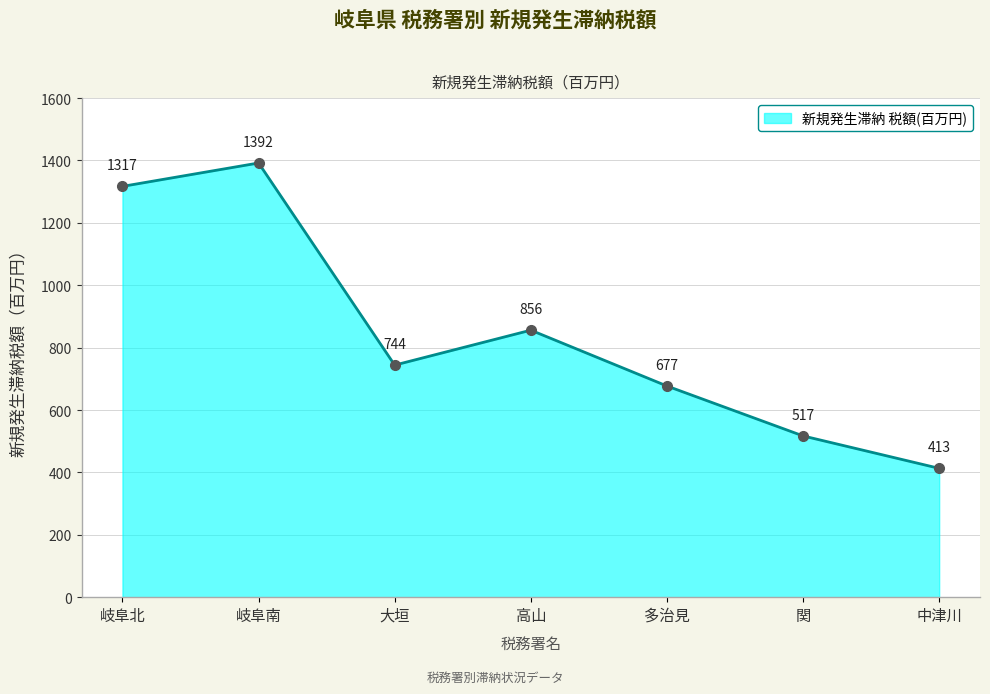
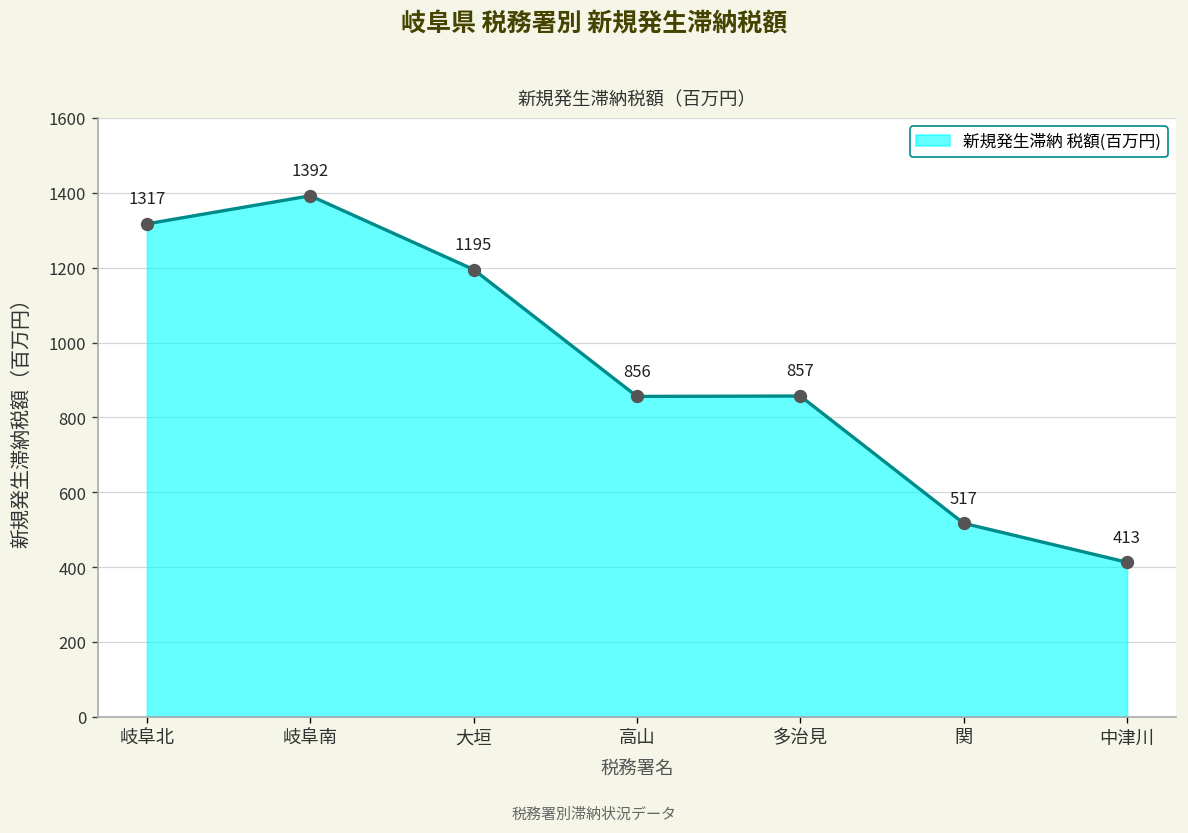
  {
    "岐阜北": 1317,
    "岐阜南": 1392,
-   "大垣": 744,
+   "大垣": 1195,
    "高山": 856,
-   "多治見": 677,
+   "多治見": 857,
    "関": 517,
    "中津川": 413
  }
